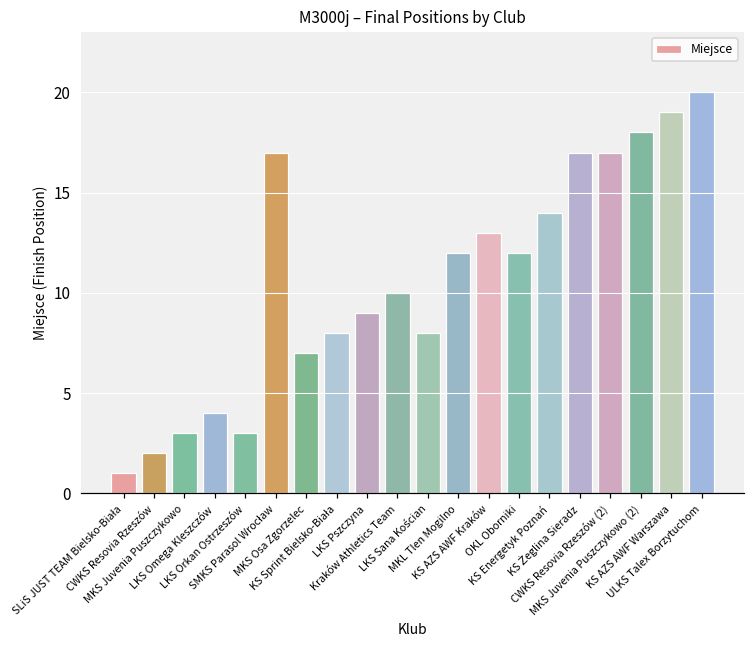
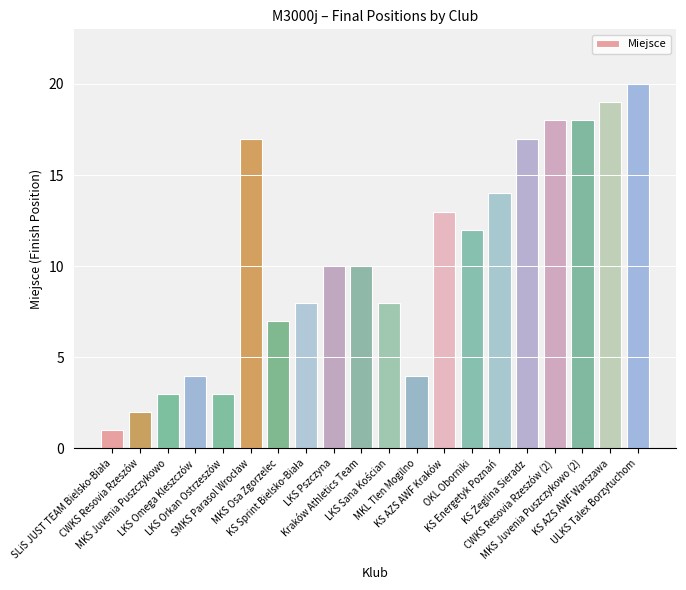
  {
    "SLiS JUST TEAM Bielsko-Biała": 1,
    "CWKS Resovia Rzeszów": 2,
    "MKS Juvenia Puszczykowo": 3,
    "LKS Omega Kleszczów": 4,
    "LKS Orkan Ostrzeszów": 3,
    "SMKS Parasol Wrocław": 17,
    "MKS Osa Zgorzelec": 7,
    "KS Sprint Bielsko-Biała": 8,
-   "LKS Pszczyna": 9,
+   "LKS Pszczyna": 10,
    "Kraków Athletics Team": 10,
    "LKS Sana Kościan": 8,
-   "MKL Tlen Mogilno": 12,
+   "MKL Tlen Mogilno": 4,
    "KS AZS AWF Kraków": 13,
    "OKL Oborniki": 12,
    "KS Energetyk Poznań": 14,
    "KS Żeglina Sieradz": 17,
-   "CWKS Resovia Rzeszów (2)": 17,
+   "CWKS Resovia Rzeszów (2)": 18,
    "MKS Juvenia Puszczykowo (2)": 18,
    "KS AZS AWF Warszawa": 19,
    "ULKS Talex Borzytuchom": 20
  }
